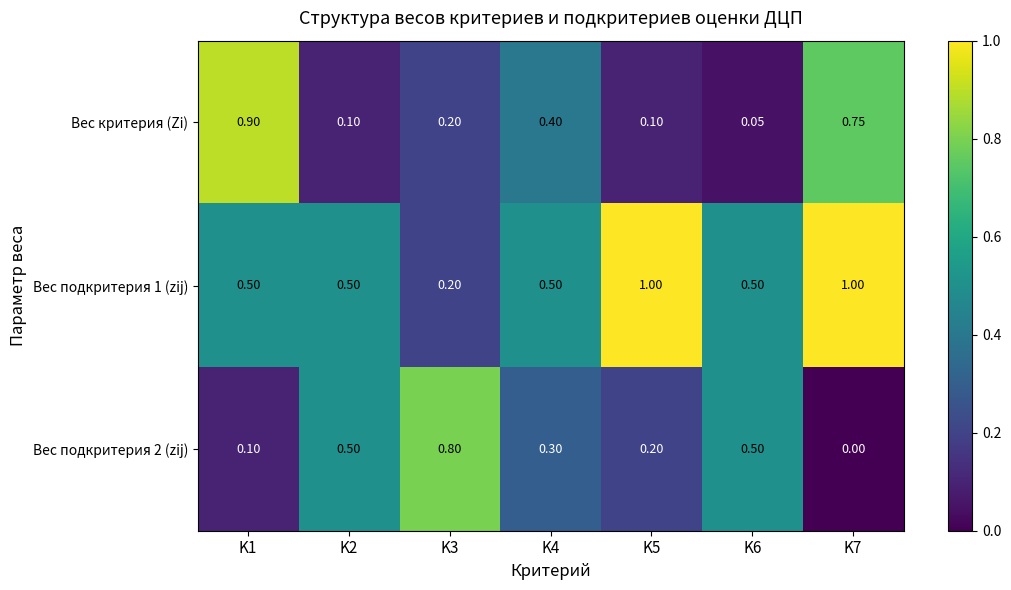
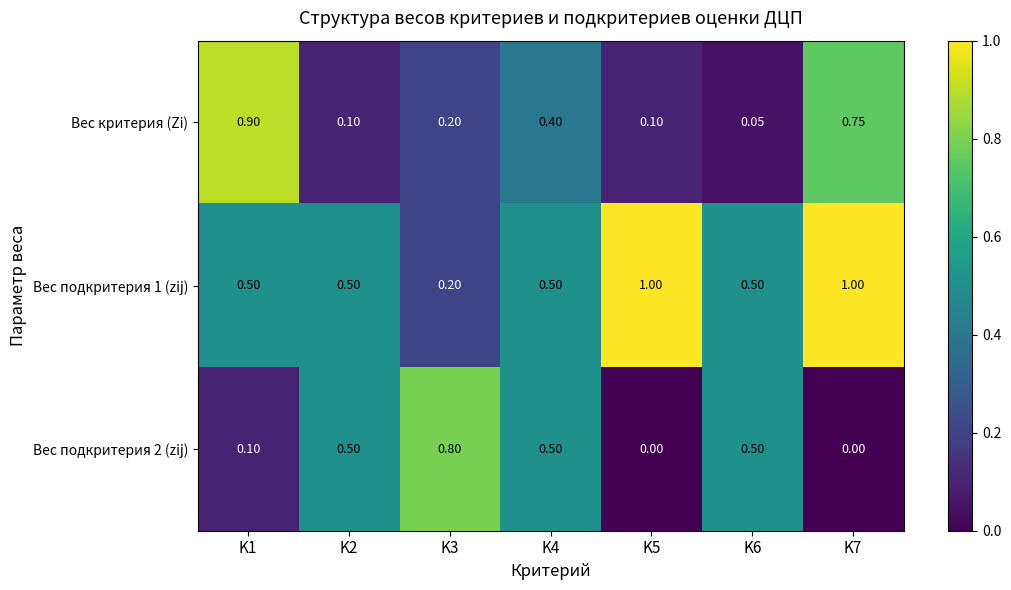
  {
    "Вес критерия (Zi)": {
      "K1": 0.90,
      "K2": 0.10,
      "K3": 0.20,
      "K4": 0.40,
      "K5": 0.10,
      "K6": 0.05,
      "K7": 0.75
    },
    "Вес подкритерия 1 (zij)": {
      "K1": 0.50,
      "K2": 0.50,
      "K3": 0.20,
      "K4": 0.50,
      "K5": 1.00,
      "K6": 0.50,
      "K7": 1.00
    },
    "Вес подкритерия 2 (zij)": {
      "K1": 0.10,
      "K2": 0.50,
      "K3": 0.80,
-     "K4": 0.30,
-     "K5": 0.20,
+     "K4": 0.50,
+     "K5": 0.00,
      "K6": 0.50,
      "K7": 0.00
    }
  }
